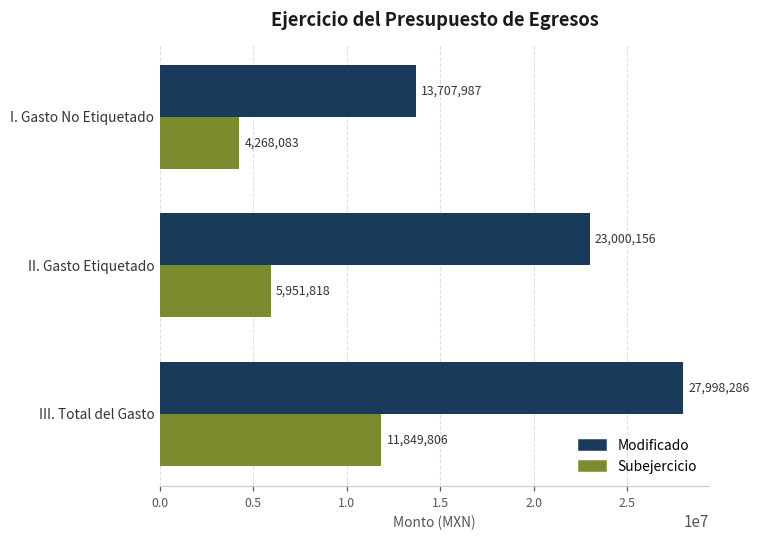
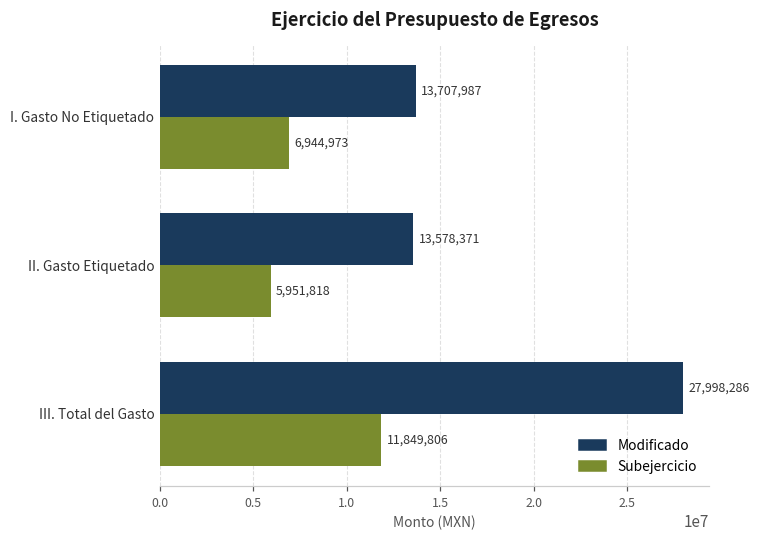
  {
    "Modificado": {
      "I. Gasto No Etiquetado": "13,707,987",
-     "II. Gasto Etiquetado": "23,000,156",
+     "II. Gasto Etiquetado": "13,578,371",
      "III. Total del Gasto": "27,998,286"
    },
    "Subejercicio": {
-     "I. Gasto No Etiquetado": "4,268,083",
+     "I. Gasto No Etiquetado": "6,944,973",
      "II. Gasto Etiquetado": "5,951,818",
      "III. Total del Gasto": "11,849,806"
    }
  }
